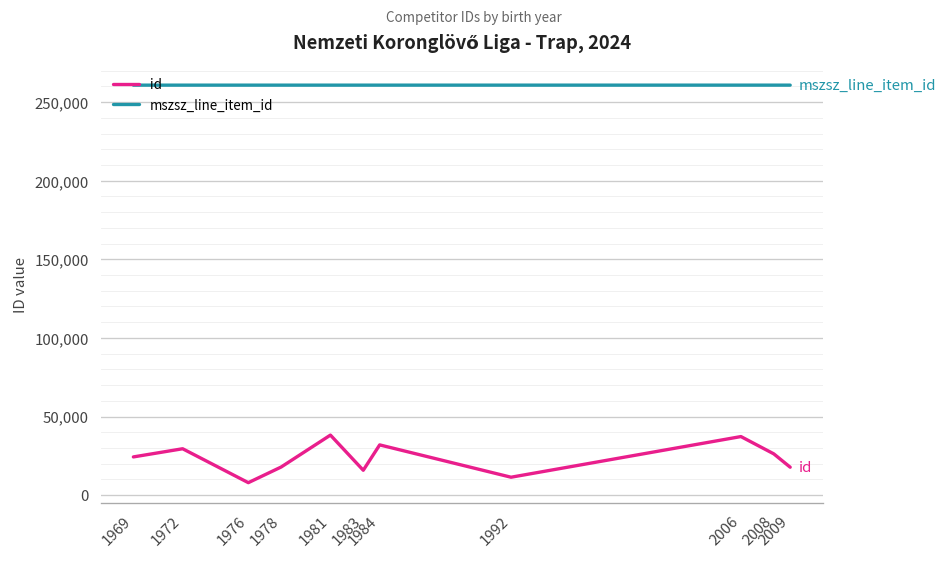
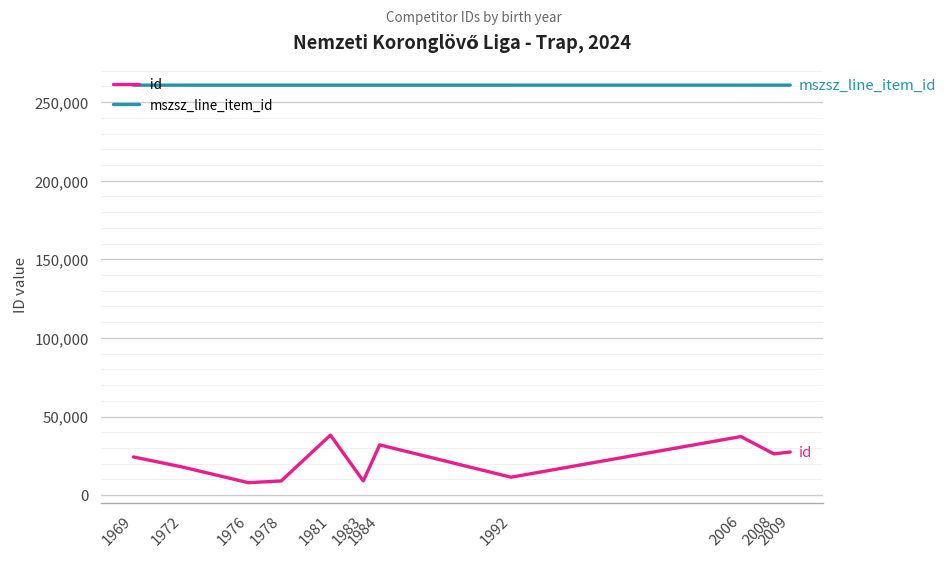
  {
    "id": {
      "1969": "24,000",
-     "1972": "29,000",
+     "1972": "18,000",
      "1976": "8,000",
-     "1978": "18,000",
+     "1978": "9,000",
      "1981": "38,000",
-     "1983": "16,000",
+     "1983": "9,000",
      "1984": "32,000",
      "1992": "11,000",
      "2006": "37,000",
      "2008": "26,000",
-     "2009": "18,000"
+     "2009": "27,000"
    },
    "mszsz_line_item_id": {
      "1969": "261,000",
      "1972": "261,000",
      "1976": "261,000",
      "1978": "261,000",
      "1981": "261,000",
      "1983": "261,000",
      "1984": "261,000",
      "1992": "261,000",
      "2006": "261,000",
      "2008": "261,000",
      "2009": "261,000"
    }
  }
